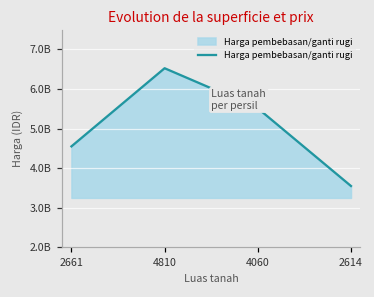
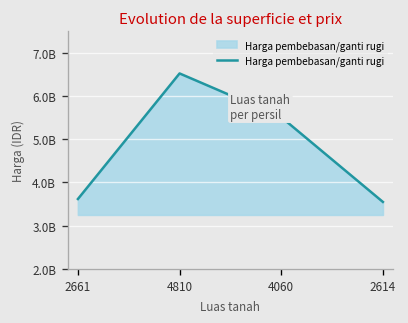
  {
-   "2661": 4500000000,
+   "2661": 3600000000,
    "4810": 6500000000,
    "2614": 3500000000
  }
